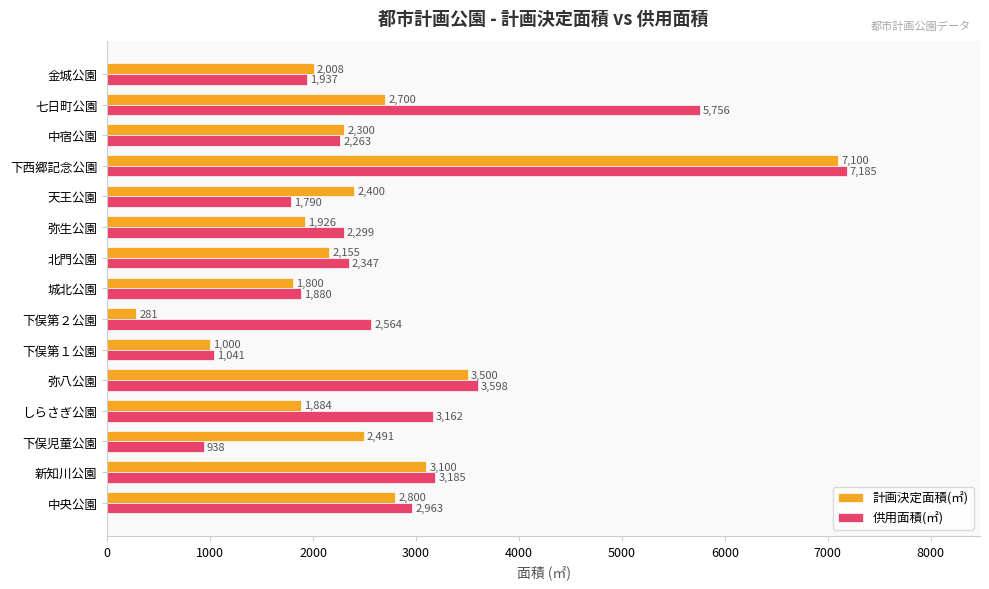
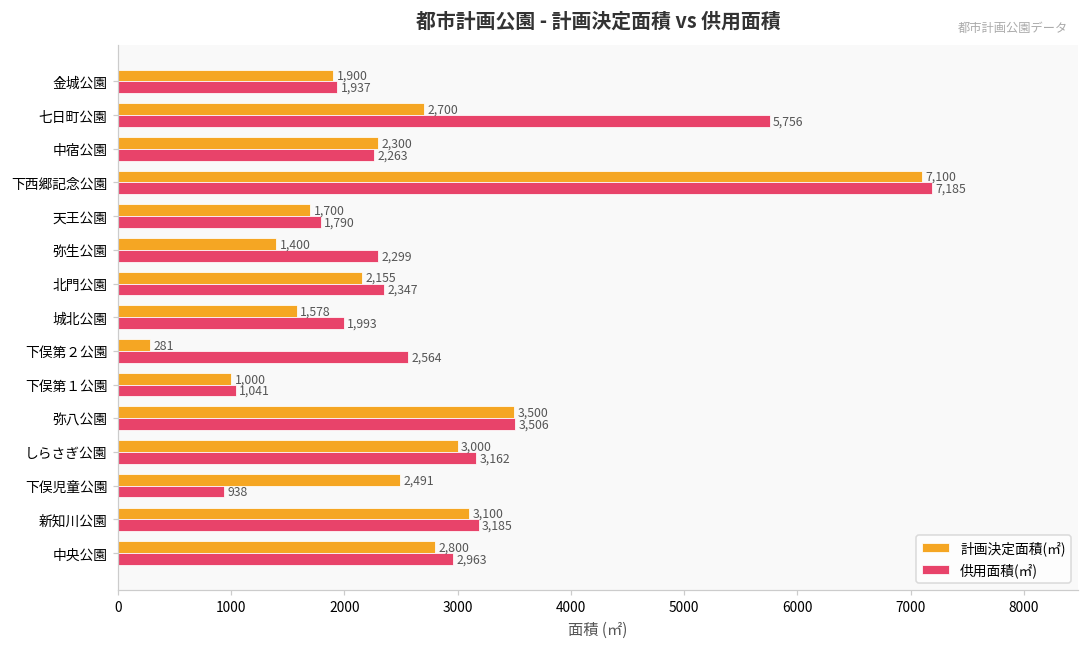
  {
    "計画決定面積(㎡)": {
-     "金城公園": "2,008",
+     "金城公園": "1,900",
      "七日町公園": "2,700",
      "中宿公園": "2,300",
      "下西郷記念公園": "7,100",
-     "天王公園": "2,400",
-     "弥生公園": "1,926",
+     "天王公園": "1,700",
+     "弥生公園": "1,400",
      "北門公園": "2,155",
-     "城北公園": "1,800",
+     "城北公園": "1,578",
      "下俣第２公園": "281",
      "下俣第１公園": "1,000",
      "弥八公園": "3,500",
-     "しらさぎ公園": "1,884",
+     "しらさぎ公園": "3,000",
      "下俣児童公園": "2,491",
      "新知川公園": "3,100",
      "中央公園": "2,800"
    },
    "供用面積(㎡)": {
      "金城公園": "1,937",
      "七日町公園": "5,756",
      "中宿公園": "2,263",
      "下西郷記念公園": "7,185",
      "天王公園": "1,790",
      "弥生公園": "2,299",
      "北門公園": "2,347",
-     "城北公園": "1,880",
+     "城北公園": "1,993",
      "下俣第２公園": "2,564",
      "下俣第１公園": "1,041",
-     "弥八公園": "3,598",
+     "弥八公園": "3,506",
      "しらさぎ公園": "3,162",
      "下俣児童公園": "938",
      "新知川公園": "3,185",
      "中央公園": "2,963"
    }
  }
